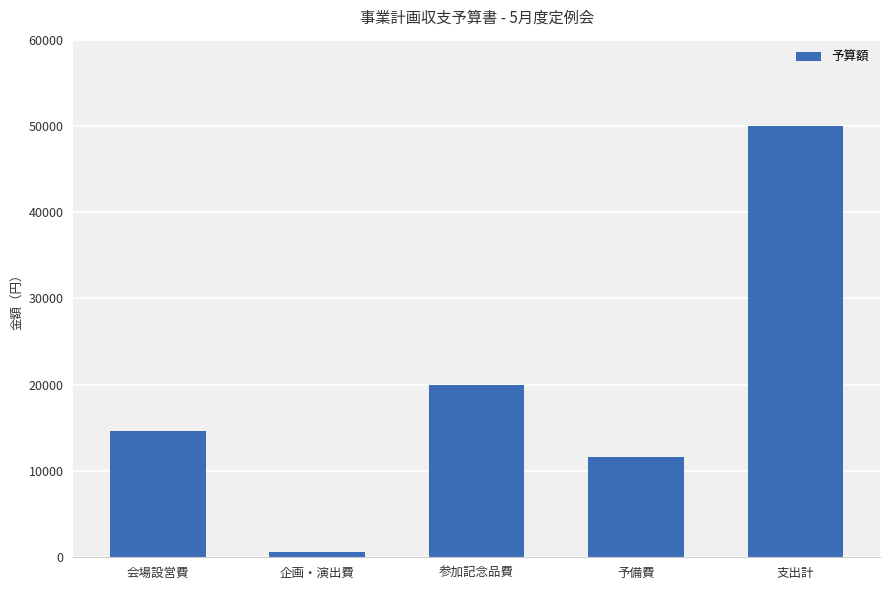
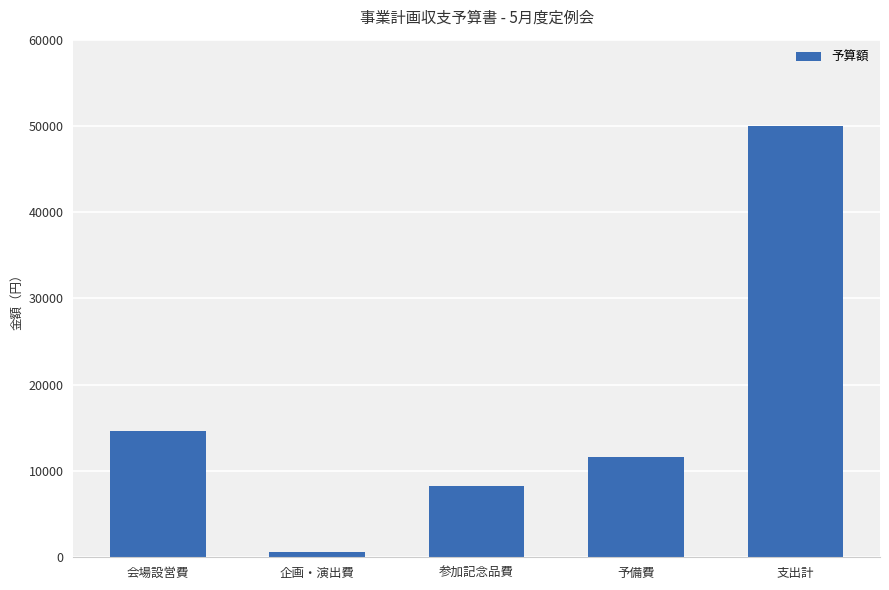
  {
    "会場設営費": 15000,
    "企画・演出費": 1000,
-   "参加記念品費": 20000,
+   "参加記念品費": 8000,
    "予備費": 12000,
    "支出計": 50000
  }
